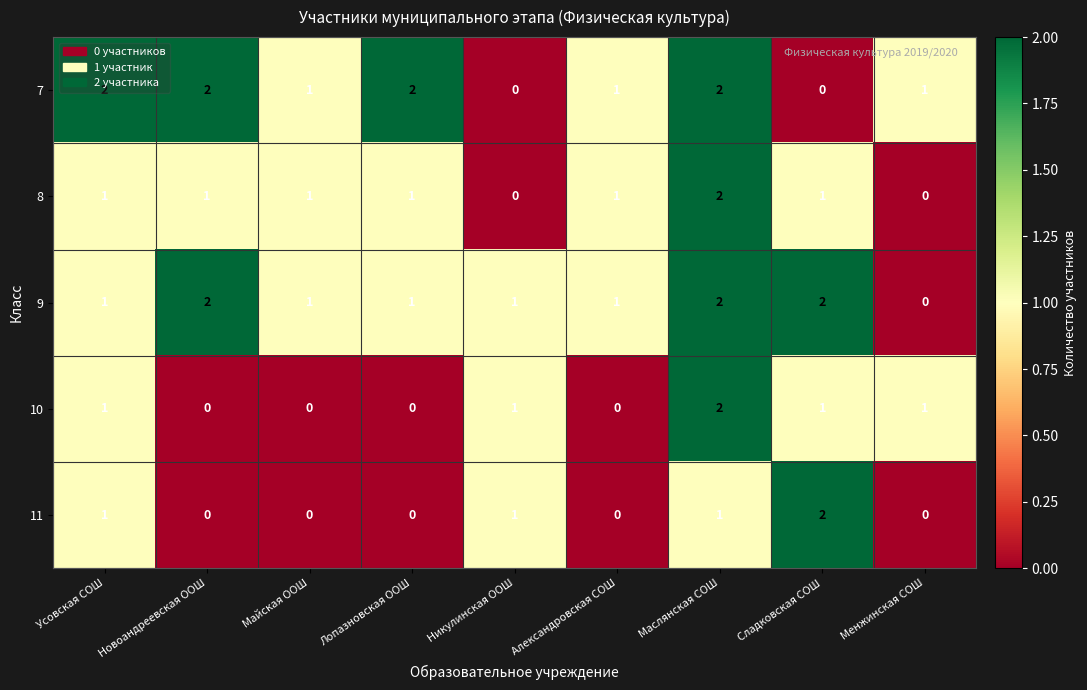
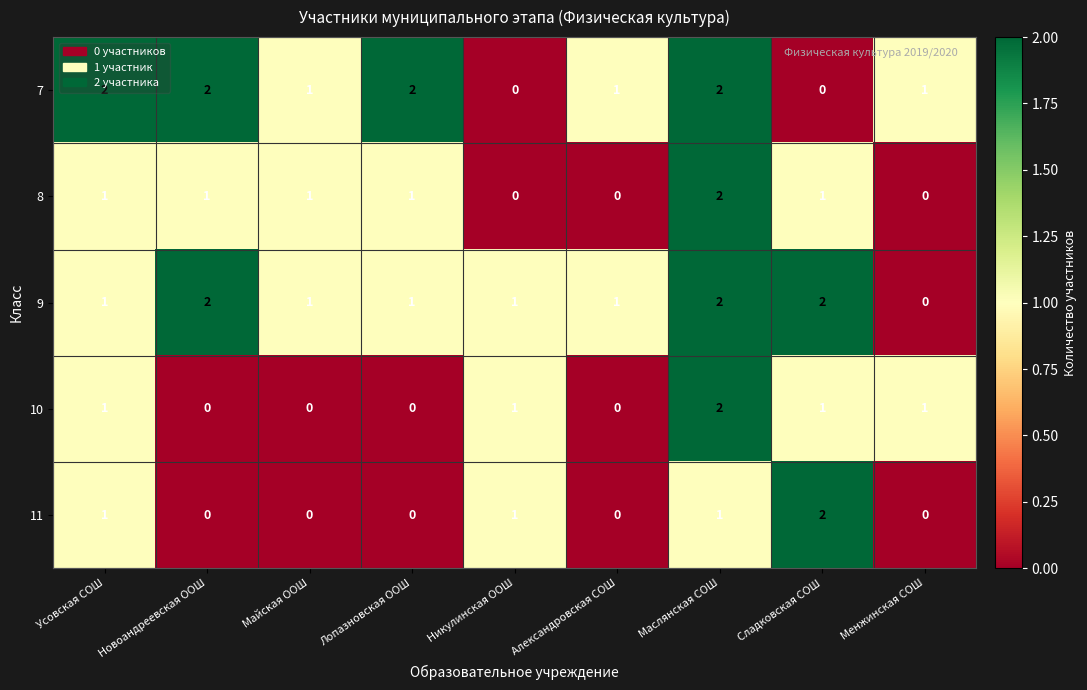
  {
    "7": {
      "Новоандреевская ООШ": 2,
      "Майская ООШ": 1,
      "Лопазновская ООШ": 2,
      "Никулинская ООШ": 0,
      "Александровская СОШ": 1,
      "Маслянская СОШ": 2,
      "Менжинская СОШ": 1
    },
    "8": {
      "Усовская СОШ": 1,
      "Новоандреевская ООШ": 1,
      "Майская ООШ": 1,
      "Лопазновская ООШ": 1,
      "Никулинская ООШ": 0,
-     "Александровская СОШ": 1,
+     "Александровская СОШ": 0,
      "Маслянская СОШ": 2,
      "Сладковская СОШ": 1,
      "Менжинская СОШ": 0
    },
    "9": {
      "Усовская СОШ": 1,
      "Новоандреевская ООШ": 2,
      "Майская ООШ": 1,
      "Лопазновская ООШ": 1,
      "Никулинская ООШ": 1,
      "Александровская СОШ": 1,
      "Маслянская СОШ": 2,
      "Сладковская СОШ": 2,
      "Менжинская СОШ": 0
    },
    "10": {
      "Усовская СОШ": 1,
      "Новоандреевская ООШ": 0,
      "Майская ООШ": 0,
      "Лопазновская ООШ": 0,
      "Никулинская ООШ": 1,
      "Александровская СОШ": 0,
      "Маслянская СОШ": 2,
      "Сладковская СОШ": 1,
      "Менжинская СОШ": 1
    },
    "11": {
      "Усовская СОШ": 1,
      "Новоандреевская ООШ": 0,
      "Майская ООШ": 0,
      "Лопазновская ООШ": 0,
      "Никулинская ООШ": 1,
      "Александровская СОШ": 0,
      "Маслянская СОШ": 1,
      "Сладковская СОШ": 2,
      "Менжинская СОШ": 0
    }
  }
